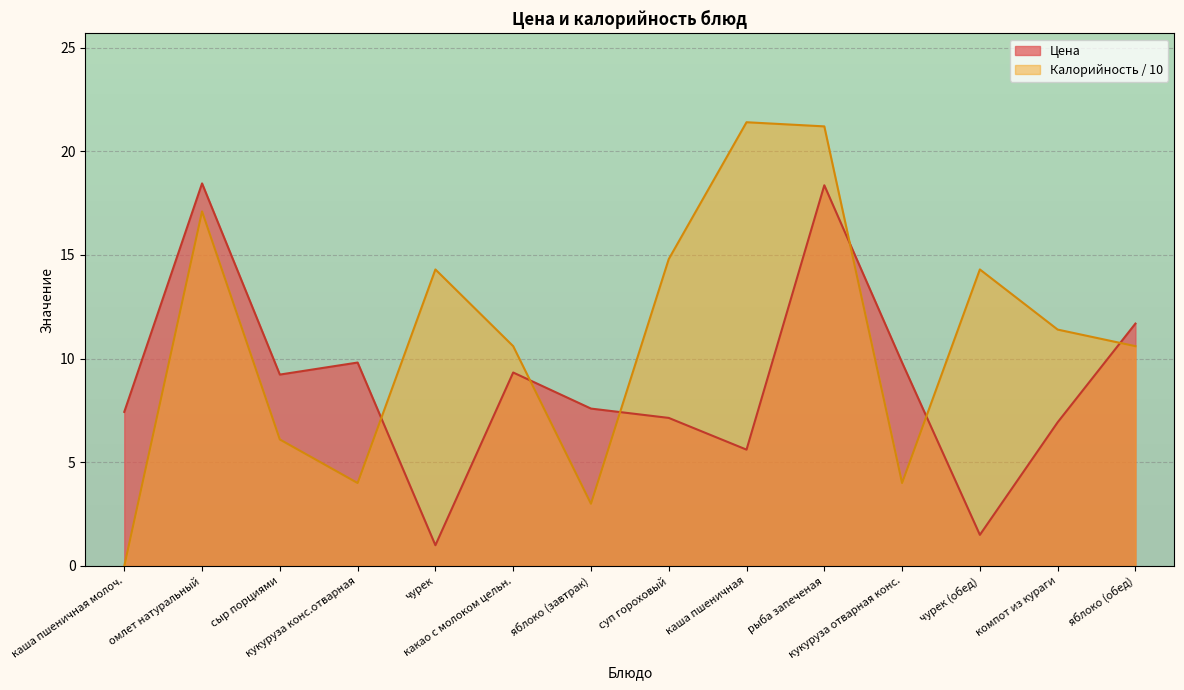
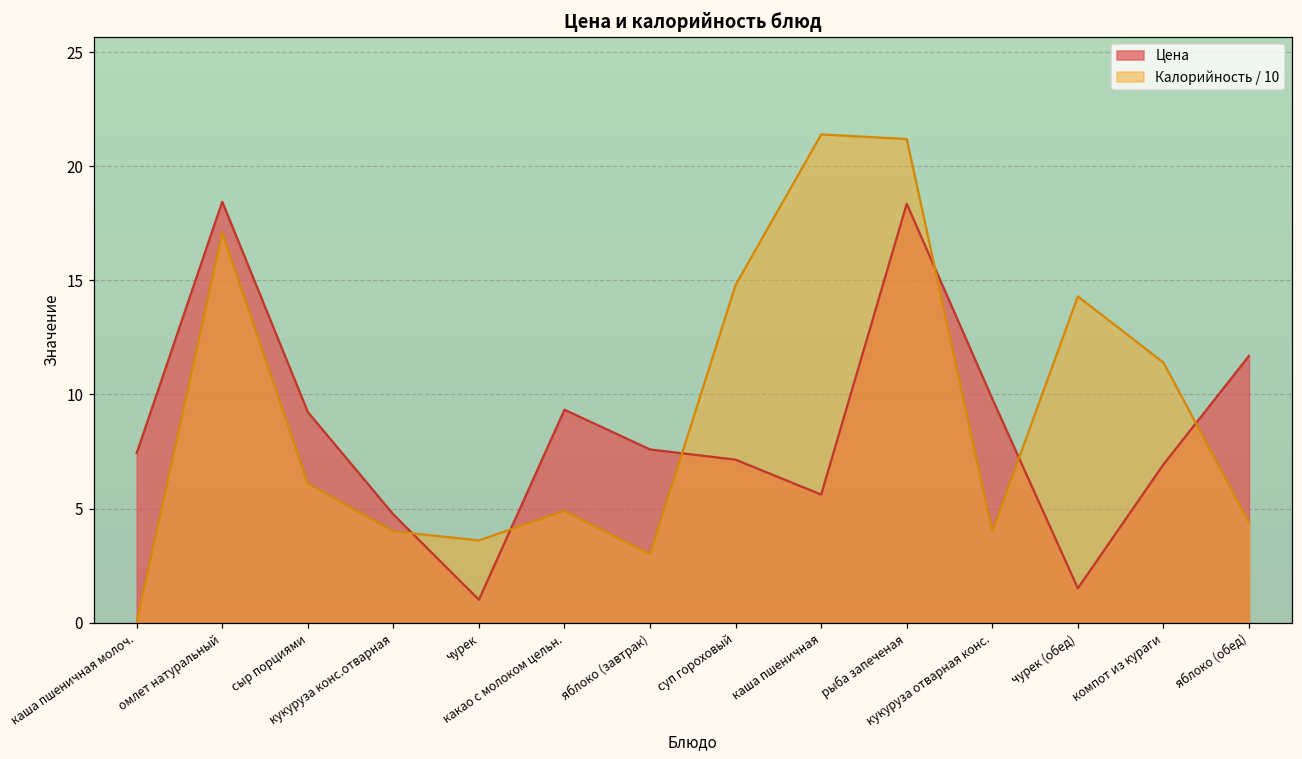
  {
    "Цена": {
      "каша пшеничная молоч.": 7.4,
      "омлет натуральный": 18.5,
      "сыр порциями": 9.2,
-     "кукуруза конс.отварная": 9.8,
+     "кукуруза конс.отварная": 4.7,
      "чурек": 1.0,
      "какао с молоком цельн.": 9.3,
      "яблоко (завтрак)": 7.6,
      "суп гороховый": 7.1,
      "каша пшеничная": 5.6,
      "рыба запеченая": 18.4,
      "кукуруза отварная конс.": 9.8,
      "чурек (обед)": 1.5,
      "компот из кураги": 6.9,
      "яблоко (обед)": 11.7
    },
    "Калорийность / 10": {
      "каша пшеничная молоч.": 0.0,
      "омлет натуральный": 17.1,
      "сыр порциями": 6.1,
      "кукуруза конс.отварная": 4.0,
-     "чурек": 14.3,
-     "какао с молоком цельн.": 10.6,
+     "чурек": 3.6,
+     "какао с молоком цельн.": 4.9,
      "яблоко (завтрак)": 3.0,
      "суп гороховый": 14.8,
      "каша пшеничная": 21.4,
      "рыба запеченая": 21.2,
      "кукуруза отварная конс.": 4.0,
      "чурек (обед)": 14.3,
      "компот из кураги": 11.4,
-     "яблоко (обед)": 10.6
+     "яблоко (обед)": 4.4
    }
  }
